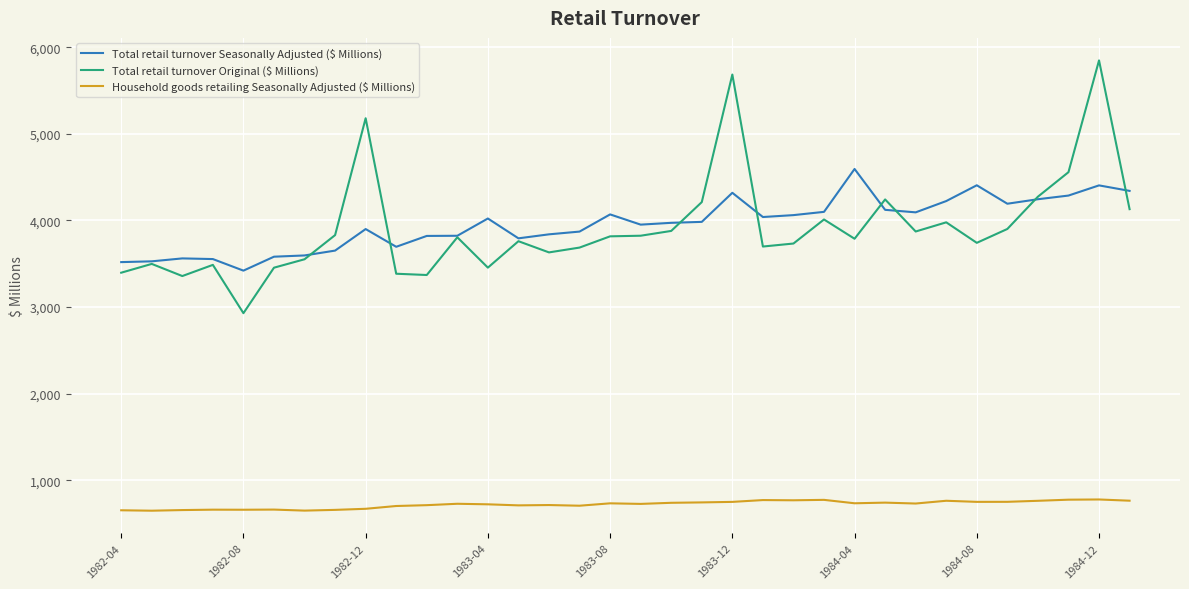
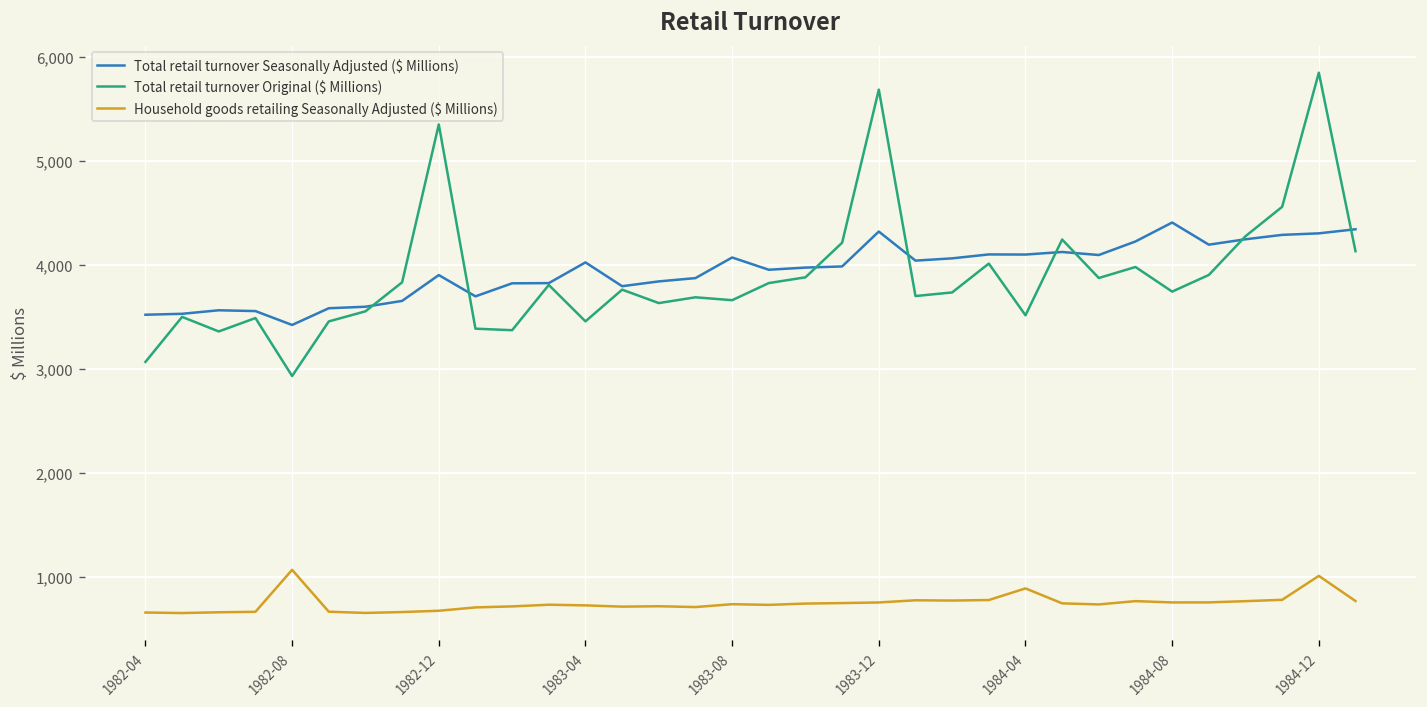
  {
    "Total retail turnover Seasonally Adjusted ($ Millions)": {
      "1982-04": "3,500",
      "1982-08": "3,400",
      "1982-12": "3,900",
      "1983-04": "4,000",
      "1983-08": "4,100",
      "1983-12": "4,300",
-     "1984-04": "4,600",
+     "1984-04": "4,100",
      "1984-08": "4,400",
-     "1984-12": "4,400"
+     "1984-12": "4,300"
    },
    "Total retail turnover Original ($ Millions)": {
-     "1982-04": "3,400",
+     "1982-04": "3,100",
      "1982-08": "2,900",
-     "1982-12": "5,200",
+     "1982-12": "5,300",
      "1983-04": "3,500",
-     "1983-08": "3,800",
+     "1983-08": "3,700",
      "1983-12": "5,700",
-     "1984-04": "3,800",
+     "1984-04": "3,500",
      "1984-08": "3,700",
      "1984-12": "5,800"
    },
    "Household goods retailing Seasonally Adjusted ($ Millions)": {
      "1982-04": "700",
-     "1982-08": "700",
+     "1982-08": "1,100",
      "1982-12": "700",
      "1983-04": "700",
      "1983-08": "700",
      "1983-12": "800",
-     "1984-04": "700",
+     "1984-04": "900",
      "1984-08": "800",
-     "1984-12": "800"
+     "1984-12": "1,000"
    }
  }
